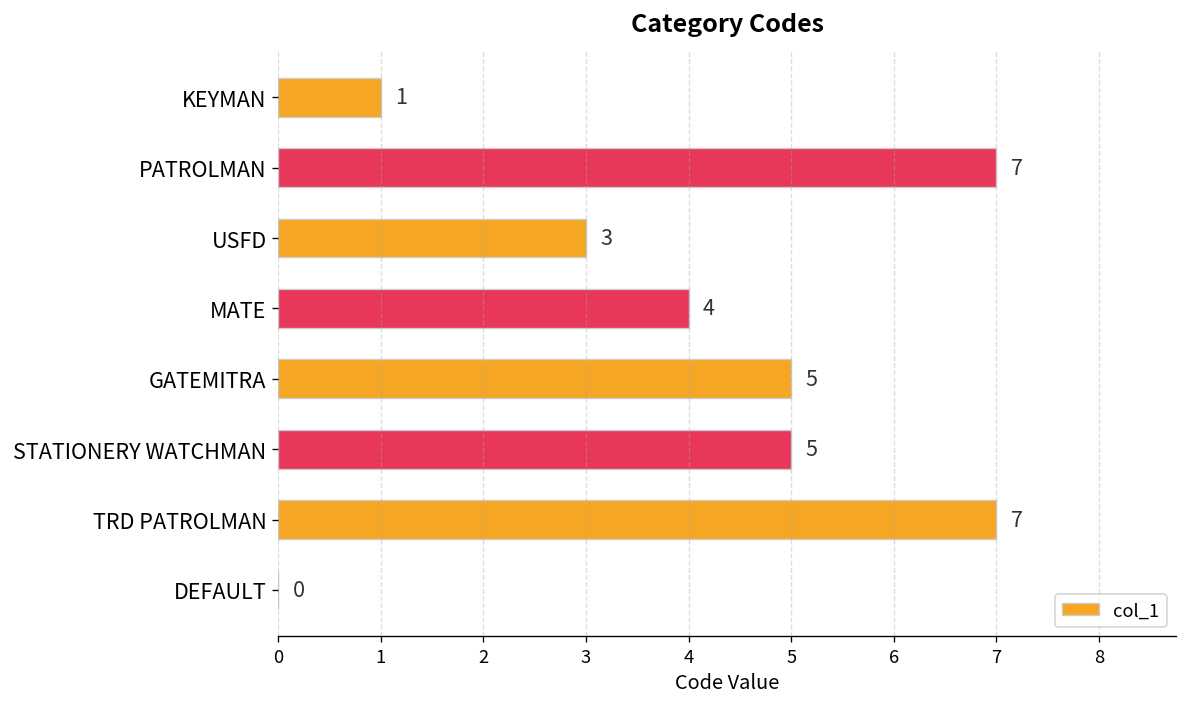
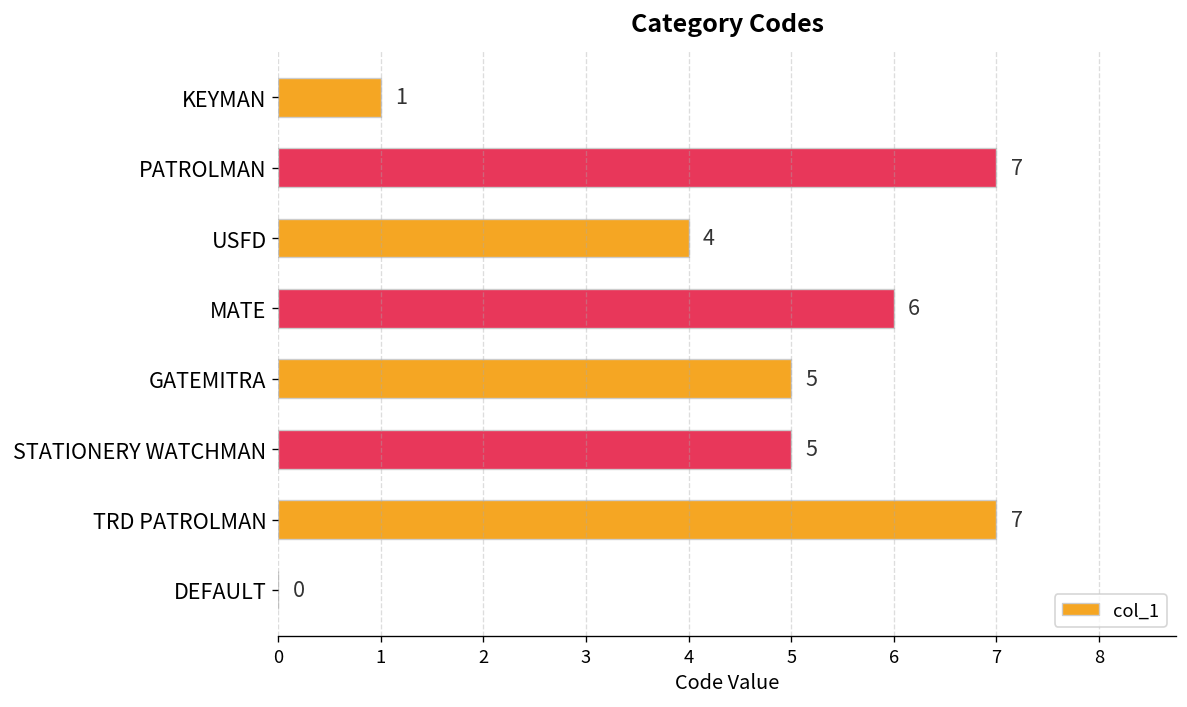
  {
    "KEYMAN": 1,
    "PATROLMAN": 7,
-   "USFD": 3,
-   "MATE": 4,
+   "USFD": 4,
+   "MATE": 6,
    "GATEMITRA": 5,
    "STATIONERY WATCHMAN": 5,
    "TRD PATROLMAN": 7,
    "DEFAULT": 0
  }
